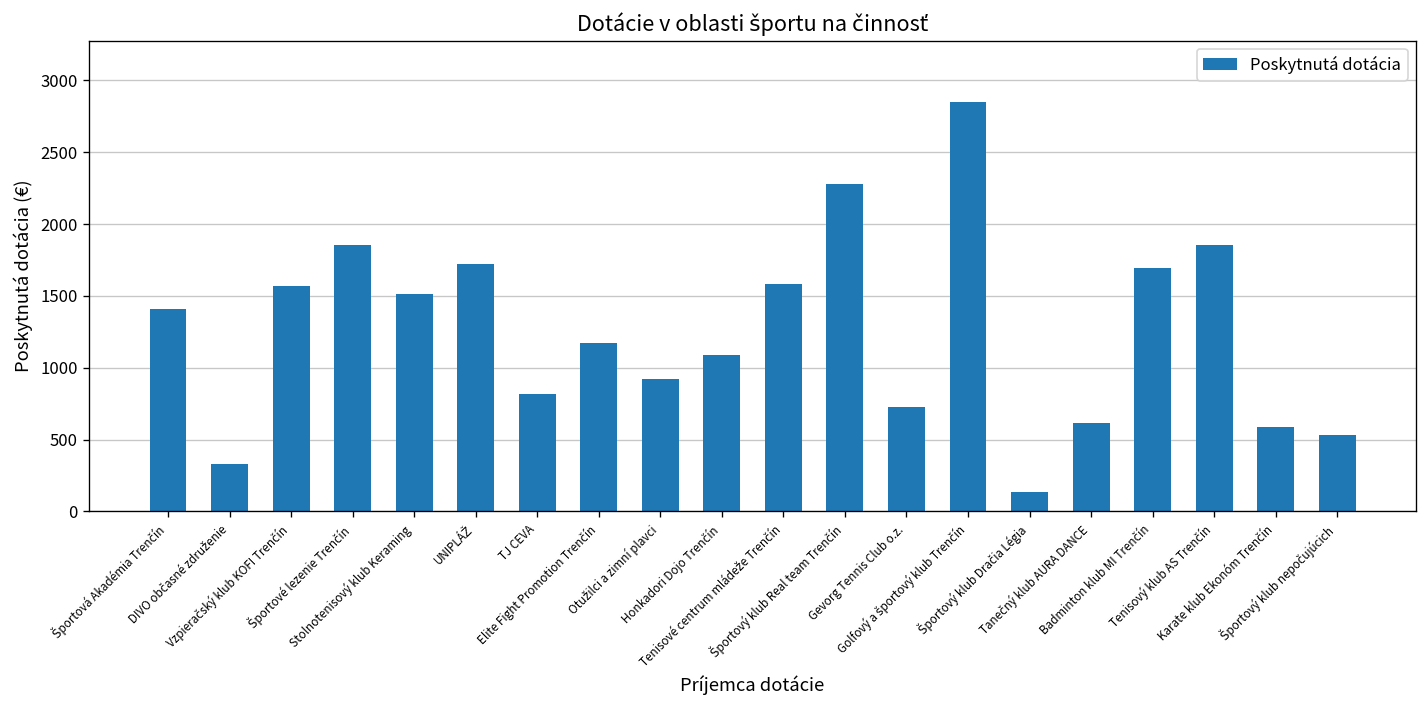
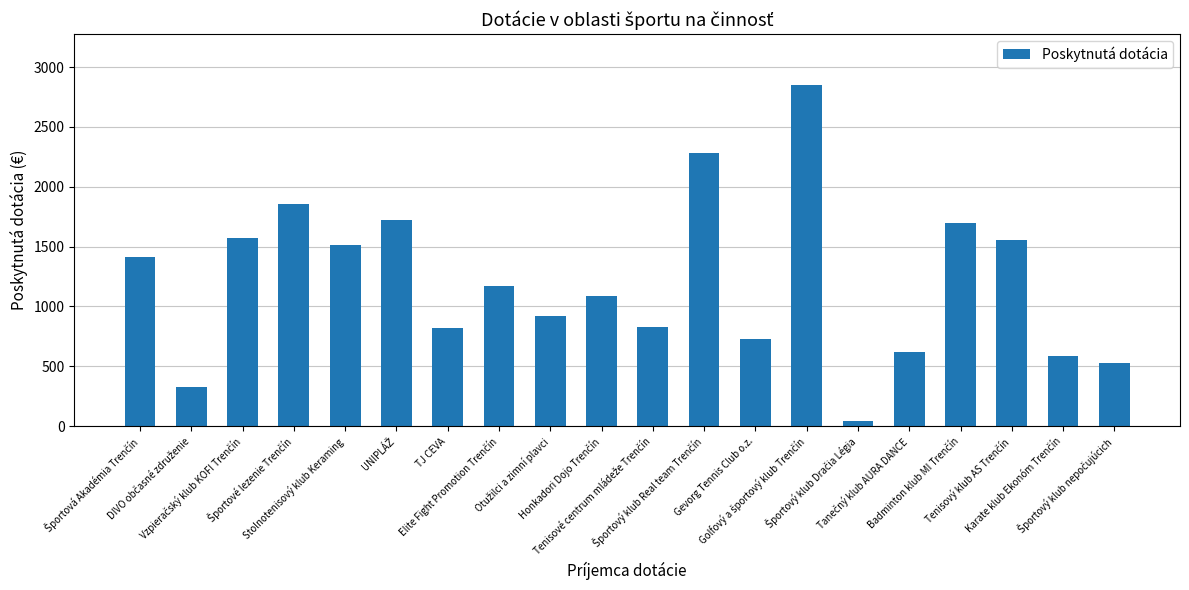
  {
    "Športová Akadémia Trenčín": 1410,
    "DIVO občasné združenie": 330,
    "Vzpieračský klub KOFI Trenčín": 1570,
    "Športové lezenie Trenčín": 1850,
    "Stolnotenisový klub Keraming": 1520,
    "UNIPLÁŽ": 1720,
    "TJ CEVA": 820,
    "Elite Fight Promotion Trenčín": 1170,
    "Otužilci a zimní plavci": 920,
    "Honkadori Dojo Trenčín": 1090,
-   "Tenisové centrum mládeže Trenčín": 1580,
+   "Tenisové centrum mládeže Trenčín": 830,
    "Športový klub Real team Trenčín": 2280,
    "Gevorg Tennis Club o.z.": 730,
    "Golfový a športový klub Trenčín": 2850,
-   "Športový klub Dračia Légia": 130,
+   "Športový klub Dračia Légia": 50,
    "Tanečný klub AURA DANCE": 620,
    "Badminton klub MI Trenčín": 1700,
-   "Tenisový klub AS Trenčín": 1850,
+   "Tenisový klub AS Trenčín": 1560,
    "Karate klub Ekonóm Trenčín": 590,
    "Športový klub nepočujúcich": 530
  }
